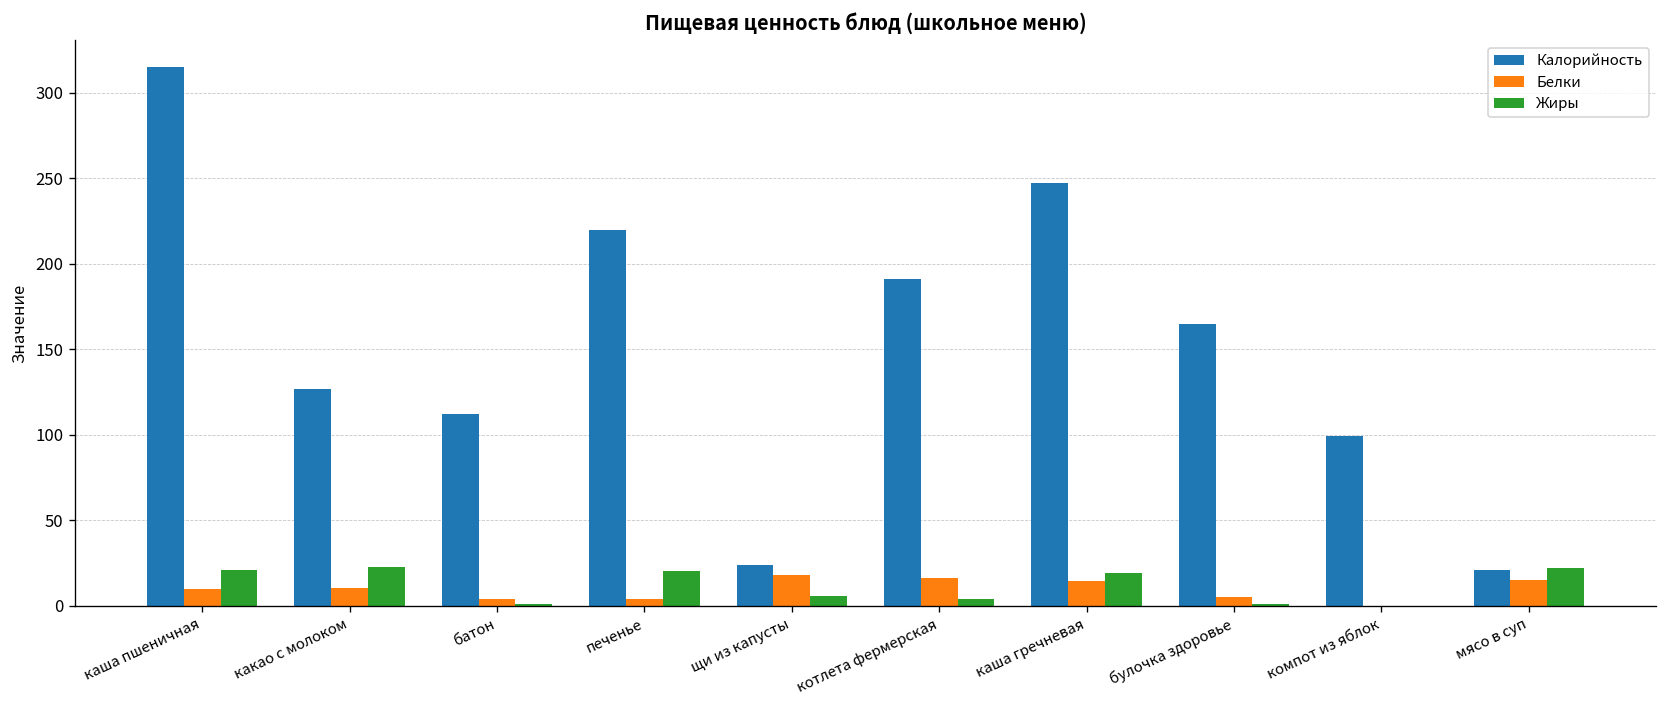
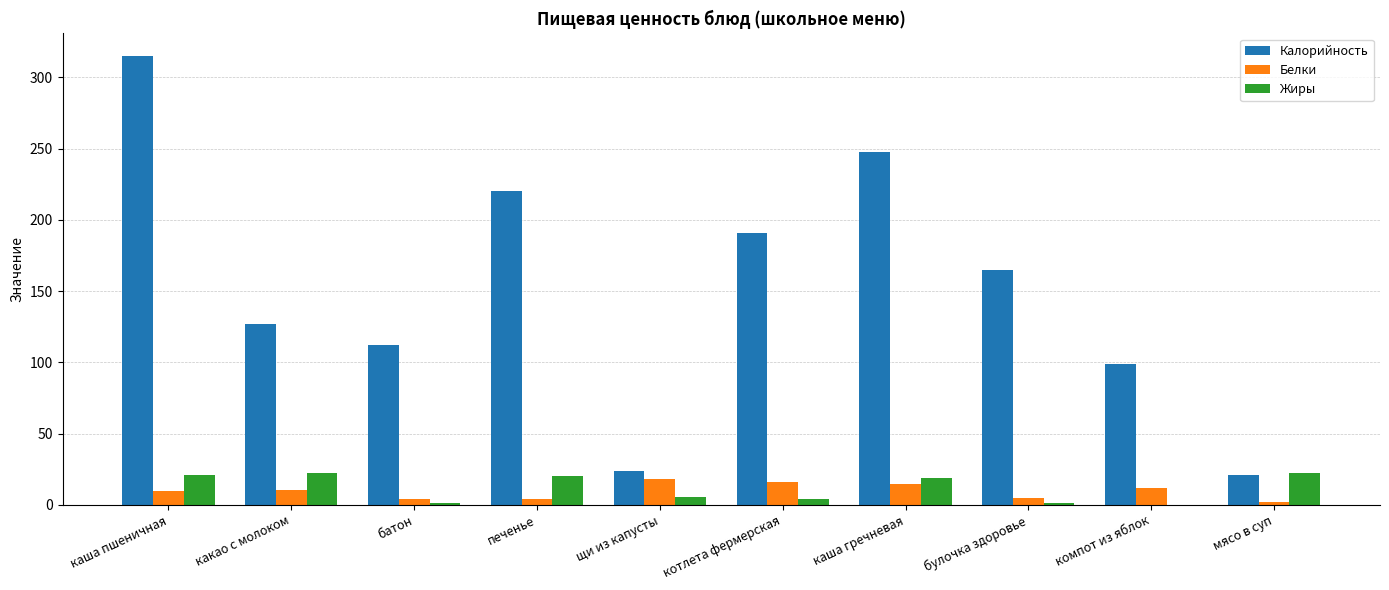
  {
    "Калорийность": {
      "каша пшеничная": 315,
      "какао с молоком": 127,
      "батон": 112,
      "печенье": 220,
      "щи из капусты": 24,
      "котлета фермерская": 191,
      "каша гречневая": 248,
      "булочка здоровье": 165,
      "компот из яблок": 99,
      "мясо в суп": 21
    },
    "Белки": {
      "каша пшеничная": 10,
      "какао с молоком": 10,
      "батон": 4,
      "печенье": 4,
      "щи из капусты": 18,
      "котлета фермерская": 16,
      "каша гречневая": 15,
      "булочка здоровье": 5,
-     "компот из яблок": 0,
-     "мясо в суп": 15
+     "компот из яблок": 11,
+     "мясо в суп": 2
    },
    "Жиры": {
      "каша пшеничная": 21,
      "какао с молоком": 23,
      "печенье": 21,
      "щи из капусты": 6,
      "котлета фермерская": 4,
      "каша гречневая": 19,
      "компот из яблок": 0,
      "мясо в суп": 22
    }
  }
